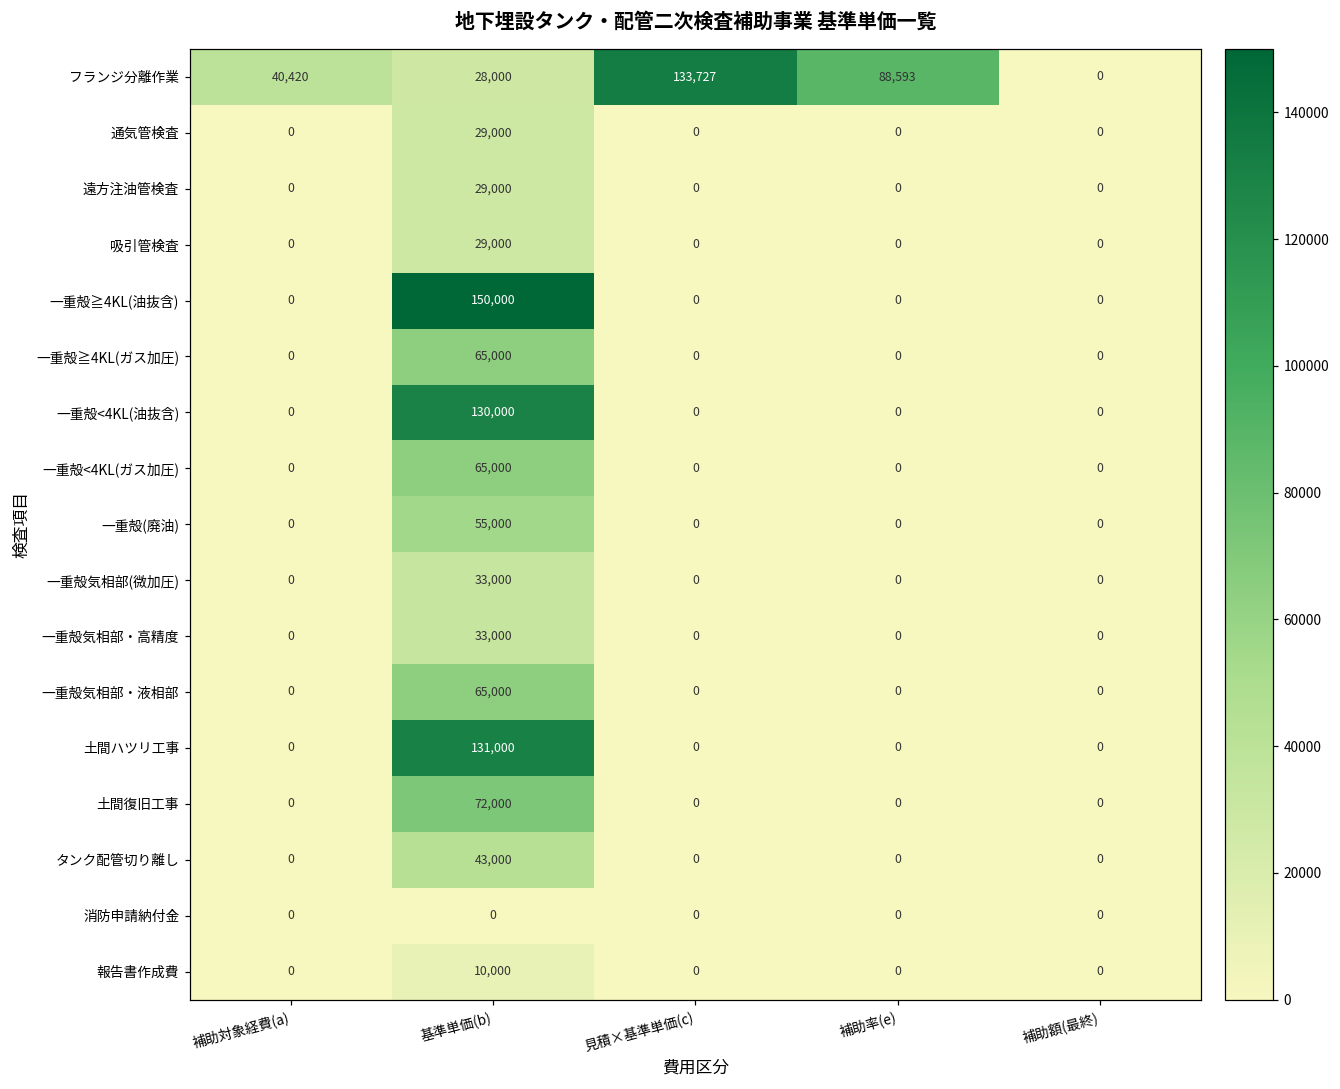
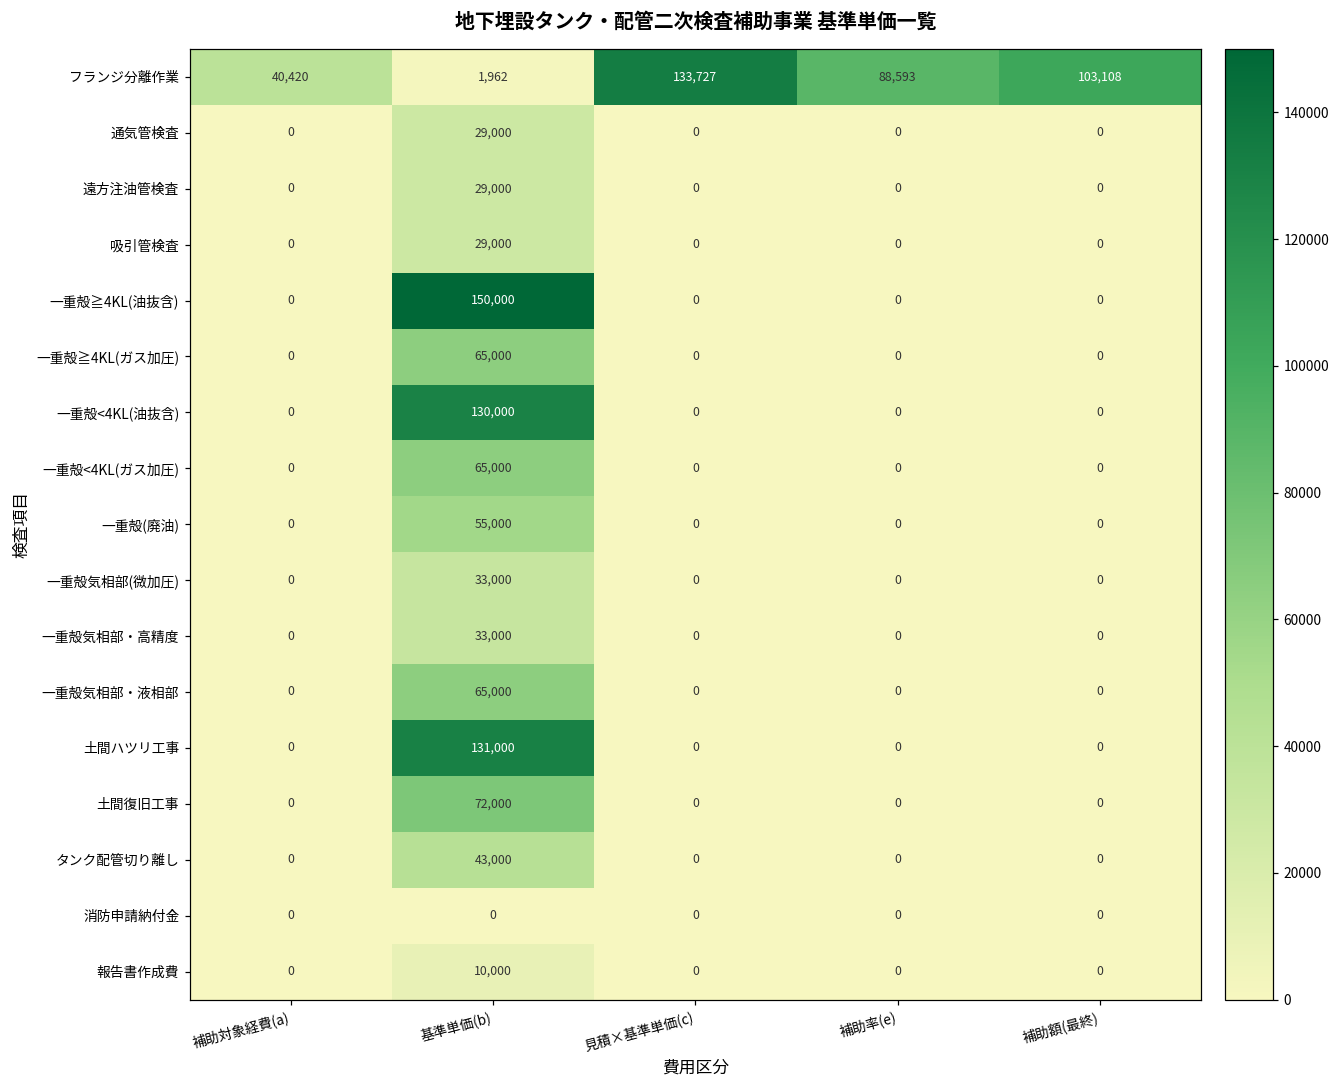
  {
    "フランジ分離作業": {
      "補助対象経費(a)": "40,420",
-     "基準単価(b)": "28,000",
+     "基準単価(b)": "1,962",
      "見積×基準単価(c)": "133,727",
      "補助率(e)": "88,593",
-     "補助額(最終)": "0"
+     "補助額(最終)": "103,108"
    },
    "通気管検査": {
      "補助対象経費(a)": "0",
      "基準単価(b)": "29,000",
      "見積×基準単価(c)": "0",
      "補助率(e)": "0",
      "補助額(最終)": "0"
    },
    "遠方注油管検査": {
      "補助対象経費(a)": "0",
      "基準単価(b)": "29,000",
      "見積×基準単価(c)": "0",
      "補助率(e)": "0",
      "補助額(最終)": "0"
    },
    "吸引管検査": {
      "補助対象経費(a)": "0",
      "基準単価(b)": "29,000",
      "見積×基準単価(c)": "0",
      "補助率(e)": "0",
      "補助額(最終)": "0"
    },
    "一重殻≧4KL(油抜含)": {
      "補助対象経費(a)": "0",
      "基準単価(b)": "150,000",
      "見積×基準単価(c)": "0",
      "補助率(e)": "0",
      "補助額(最終)": "0"
    },
    "一重殻≧4KL(ガス加圧)": {
      "補助対象経費(a)": "0",
      "基準単価(b)": "65,000",
      "見積×基準単価(c)": "0",
      "補助率(e)": "0",
      "補助額(最終)": "0"
    },
    "一重殻<4KL(油抜含)": {
      "補助対象経費(a)": "0",
      "基準単価(b)": "130,000",
      "見積×基準単価(c)": "0",
      "補助率(e)": "0",
      "補助額(最終)": "0"
    },
    "一重殻<4KL(ガス加圧)": {
      "補助対象経費(a)": "0",
      "基準単価(b)": "65,000",
      "見積×基準単価(c)": "0",
      "補助率(e)": "0",
      "補助額(最終)": "0"
    },
    "一重殻(廃油)": {
      "補助対象経費(a)": "0",
      "基準単価(b)": "55,000",
      "見積×基準単価(c)": "0",
      "補助率(e)": "0",
      "補助額(最終)": "0"
    },
    "一重殻気相部(微加圧)": {
      "補助対象経費(a)": "0",
      "基準単価(b)": "33,000",
      "見積×基準単価(c)": "0",
      "補助率(e)": "0",
      "補助額(最終)": "0"
    },
    "一重殻気相部・高精度": {
      "補助対象経費(a)": "0",
      "基準単価(b)": "33,000",
      "見積×基準単価(c)": "0",
      "補助率(e)": "0",
      "補助額(最終)": "0"
    },
    "一重殻気相部・液相部": {
      "補助対象経費(a)": "0",
      "基準単価(b)": "65,000",
      "見積×基準単価(c)": "0",
      "補助率(e)": "0",
      "補助額(最終)": "0"
    },
    "土間ハツリ工事": {
      "補助対象経費(a)": "0",
      "基準単価(b)": "131,000",
      "見積×基準単価(c)": "0",
      "補助率(e)": "0",
      "補助額(最終)": "0"
    },
    "土間復旧工事": {
      "補助対象経費(a)": "0",
      "基準単価(b)": "72,000",
      "見積×基準単価(c)": "0",
      "補助率(e)": "0",
      "補助額(最終)": "0"
    },
    "タンク配管切り離し": {
      "補助対象経費(a)": "0",
      "基準単価(b)": "43,000",
      "見積×基準単価(c)": "0",
      "補助率(e)": "0",
      "補助額(最終)": "0"
    },
    "消防申請納付金": {
      "補助対象経費(a)": "0",
      "基準単価(b)": "0",
      "見積×基準単価(c)": "0",
      "補助率(e)": "0",
      "補助額(最終)": "0"
    },
    "報告書作成費": {
      "補助対象経費(a)": "0",
      "基準単価(b)": "10,000",
      "見積×基準単価(c)": "0",
      "補助率(e)": "0",
      "補助額(最終)": "0"
    }
  }
